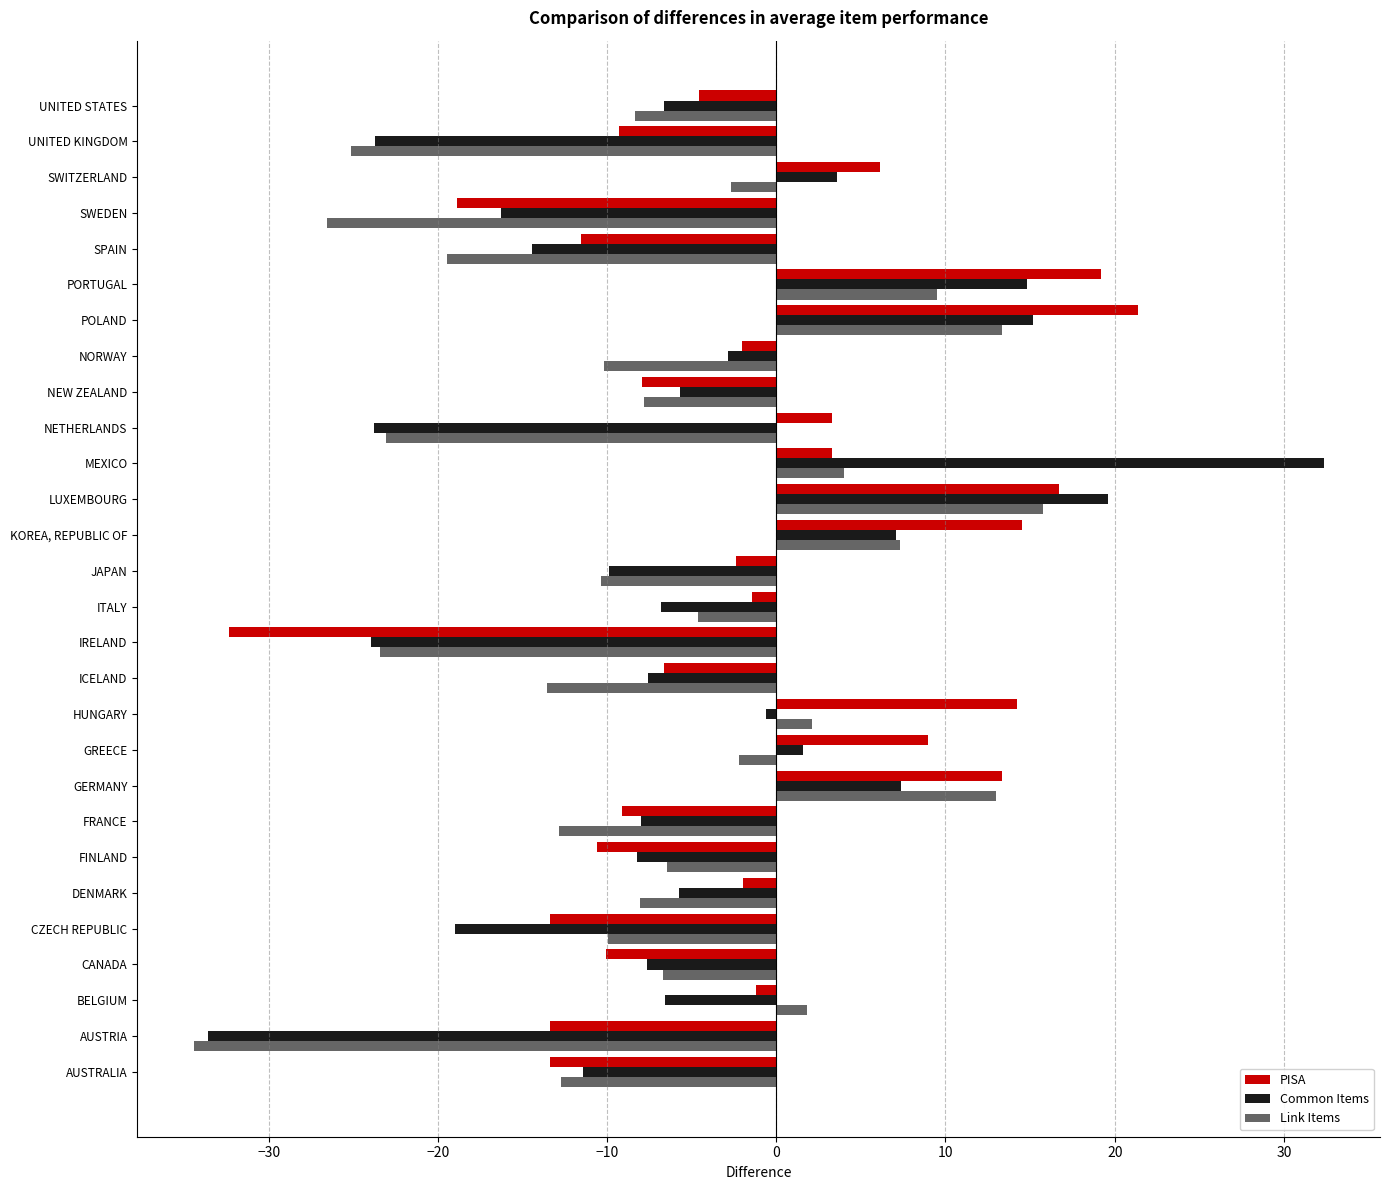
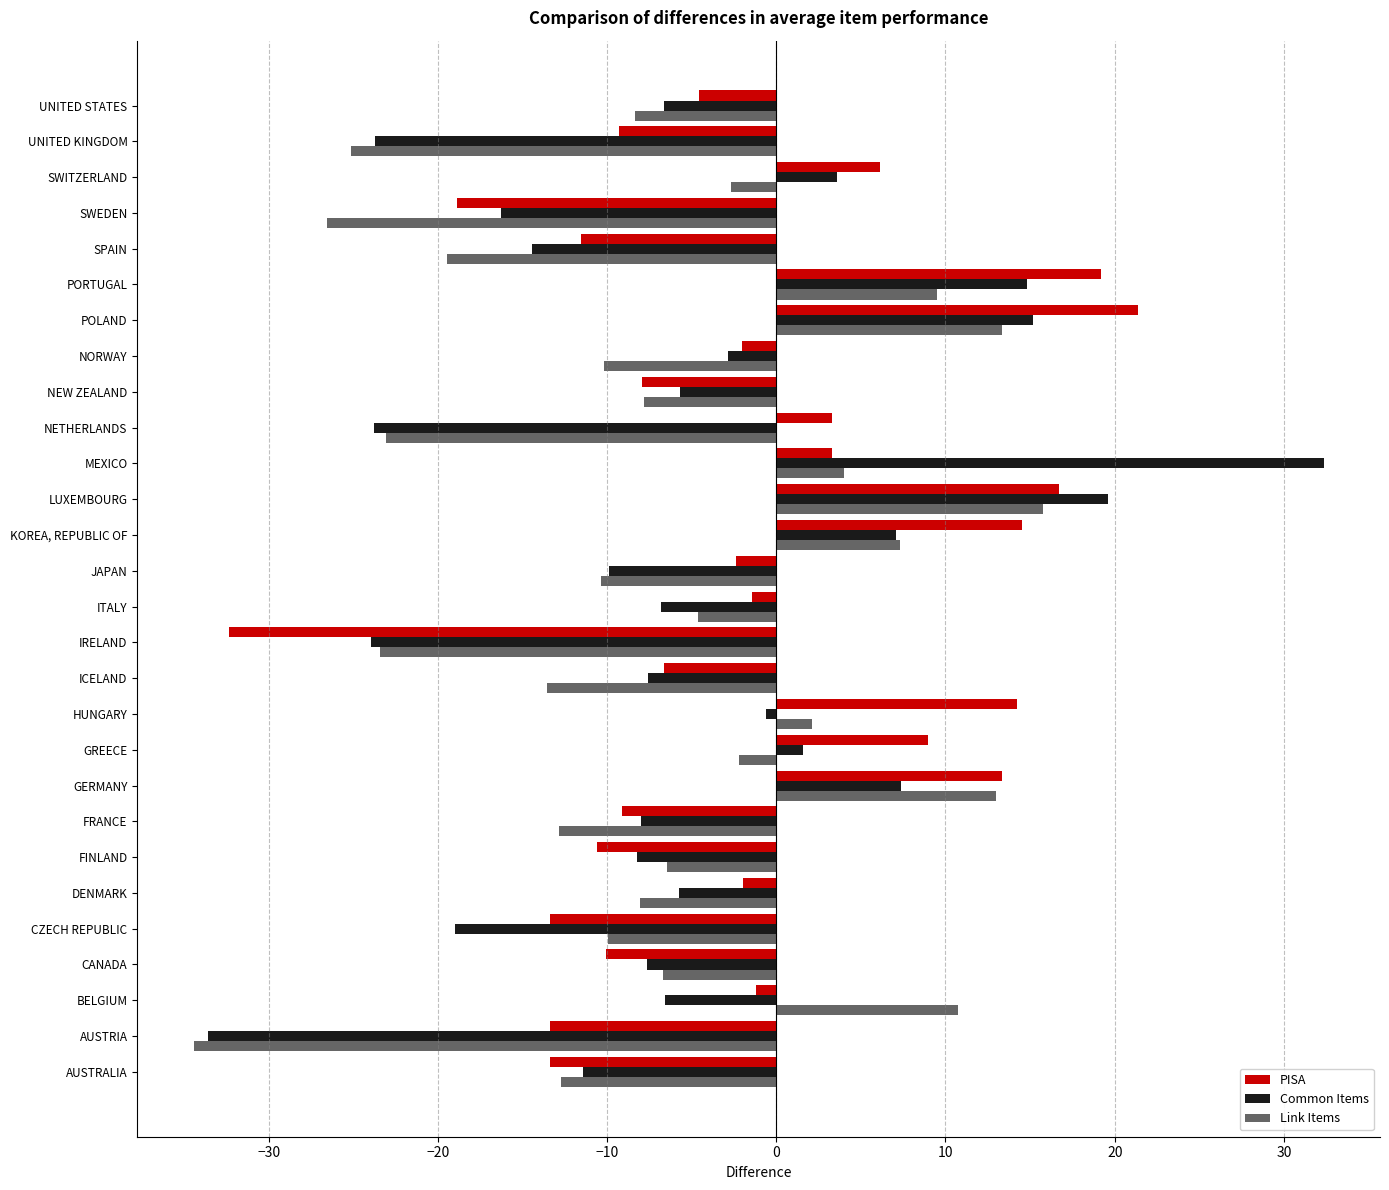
  {
    "PISA": {
      "UNITED STATES": -4.6,
      "UNITED KINGDOM": -9.3,
      "SWITZERLAND": 6.1,
      "SWEDEN": -18.9,
      "SPAIN": -11.5,
      "PORTUGAL": 19.2,
      "POLAND": 21.4,
      "NORWAY": -2.1,
      "NEW ZEALAND": -7.9,
      "NETHERLANDS": 3.3,
      "MEXICO": 3.3,
      "LUXEMBOURG": 16.7,
      "KOREA, REPUBLIC OF": 14.5,
      "JAPAN": -2.4,
      "ITALY": -1.4,
      "IRELAND": -32.4,
      "ICELAND": -6.6,
      "HUNGARY": 14.2,
      "GREECE": 9.0,
      "GERMANY": 13.3,
      "FRANCE": -9.1,
      "FINLAND": -10.6,
      "DENMARK": -2.0,
      "CZECH REPUBLIC": -13.4,
      "CANADA": -10.1,
      "BELGIUM": -1.2,
      "AUSTRIA": -13.4,
      "AUSTRALIA": -13.4
    },
    "Common Items": {
      "UNITED STATES": -6.7,
      "UNITED KINGDOM": -23.7,
      "SWITZERLAND": 3.6,
      "SWEDEN": -16.2,
      "SPAIN": -14.4,
      "PORTUGAL": 14.8,
      "POLAND": 15.2,
      "NORWAY": -2.9,
      "NEW ZEALAND": -5.7,
      "NETHERLANDS": -23.8,
      "MEXICO": 32.3,
      "LUXEMBOURG": 19.6,
      "KOREA, REPUBLIC OF": 7.1,
      "JAPAN": -9.9,
      "ITALY": -6.8,
      "IRELAND": -23.9,
      "ICELAND": -7.6,
      "HUNGARY": -0.6,
      "GREECE": 1.6,
      "GERMANY": 7.4,
      "FRANCE": -8.0,
      "FINLAND": -8.2,
      "DENMARK": -5.8,
      "CZECH REPUBLIC": -19.0,
      "CANADA": -7.7,
      "BELGIUM": -6.6,
      "AUSTRIA": -33.6,
      "AUSTRALIA": -11.4
    },
    "Link Items": {
      "UNITED STATES": -8.3,
      "UNITED KINGDOM": -25.1,
      "SWITZERLAND": -2.7,
      "SWEDEN": -26.6,
      "SPAIN": -19.5,
      "PORTUGAL": 9.5,
      "POLAND": 13.3,
      "NORWAY": -10.2,
      "NEW ZEALAND": -7.8,
      "NETHERLANDS": -23.1,
      "MEXICO": 4.0,
      "LUXEMBOURG": 15.7,
      "KOREA, REPUBLIC OF": 7.3,
      "JAPAN": -10.3,
      "ITALY": -4.6,
      "IRELAND": -23.4,
      "ICELAND": -13.6,
      "HUNGARY": 2.1,
      "GREECE": -2.2,
      "GERMANY": 13.0,
      "FRANCE": -12.9,
      "FINLAND": -6.4,
      "DENMARK": -8.1,
      "CZECH REPUBLIC": -10.0,
      "CANADA": -6.7,
-     "BELGIUM": 1.8,
+     "BELGIUM": 10.7,
      "AUSTRIA": -34.4,
      "AUSTRALIA": -12.7
    }
  }
